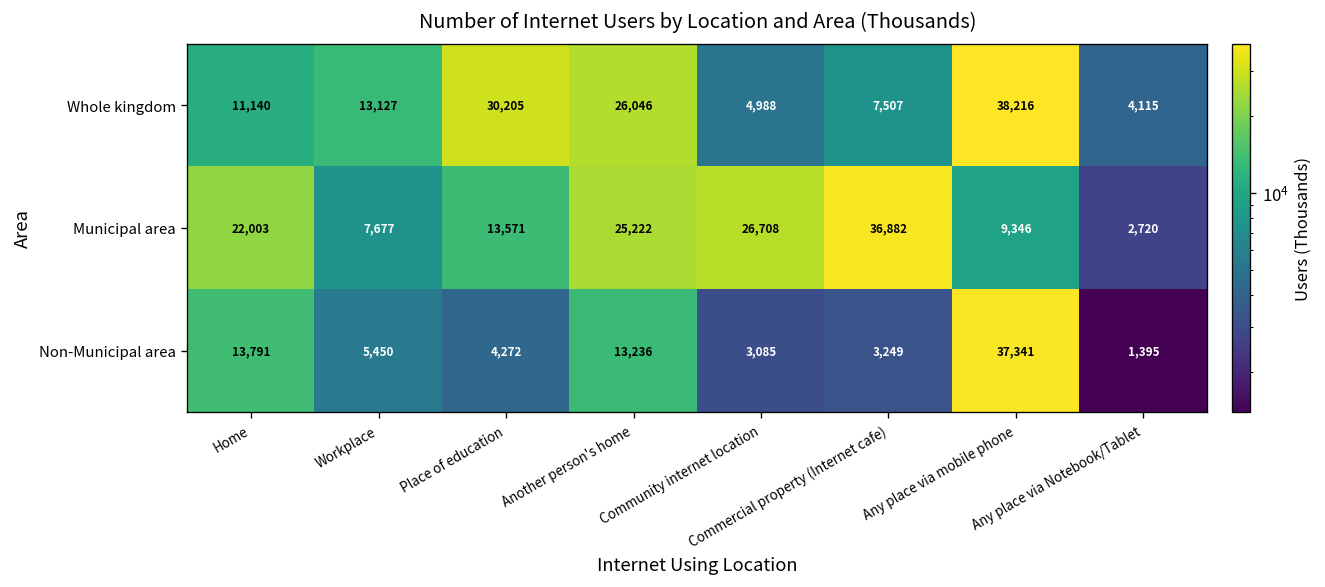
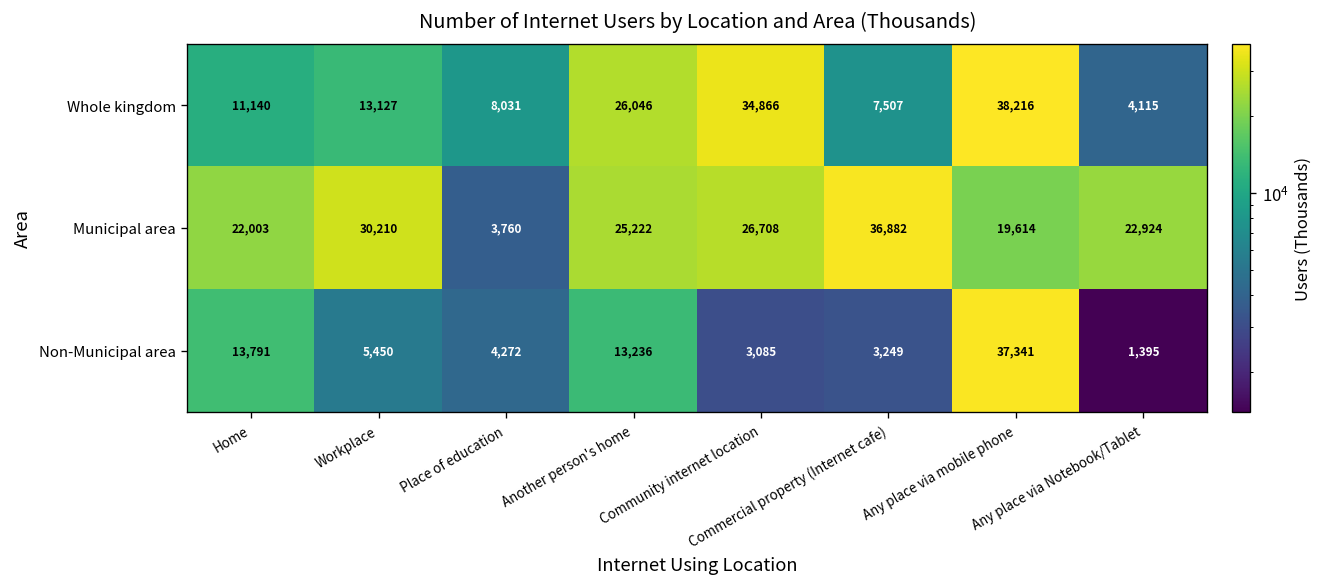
  {
    "Whole kingdom": {
      "Home": "11,140",
      "Workplace": "13,127",
-     "Place of education": "30,205",
+     "Place of education": "8,031",
      "Another person's home": "26,046",
-     "Community internet location": "4,988",
+     "Community internet location": "34,866",
      "Commercial property (Internet cafe)": "7,507",
      "Any place via mobile phone": "38,216",
      "Any place via Notebook/Tablet": "4,115"
    },
    "Municipal area": {
      "Home": "22,003",
-     "Workplace": "7,677",
-     "Place of education": "13,571",
+     "Workplace": "30,210",
+     "Place of education": "3,760",
      "Another person's home": "25,222",
      "Community internet location": "26,708",
      "Commercial property (Internet cafe)": "36,882",
-     "Any place via mobile phone": "9,346",
-     "Any place via Notebook/Tablet": "2,720"
+     "Any place via mobile phone": "19,614",
+     "Any place via Notebook/Tablet": "22,924"
    },
    "Non-Municipal area": {
      "Home": "13,791",
      "Workplace": "5,450",
      "Place of education": "4,272",
      "Another person's home": "13,236",
      "Community internet location": "3,085",
      "Commercial property (Internet cafe)": "3,249",
      "Any place via mobile phone": "37,341",
      "Any place via Notebook/Tablet": "1,395"
    }
  }
